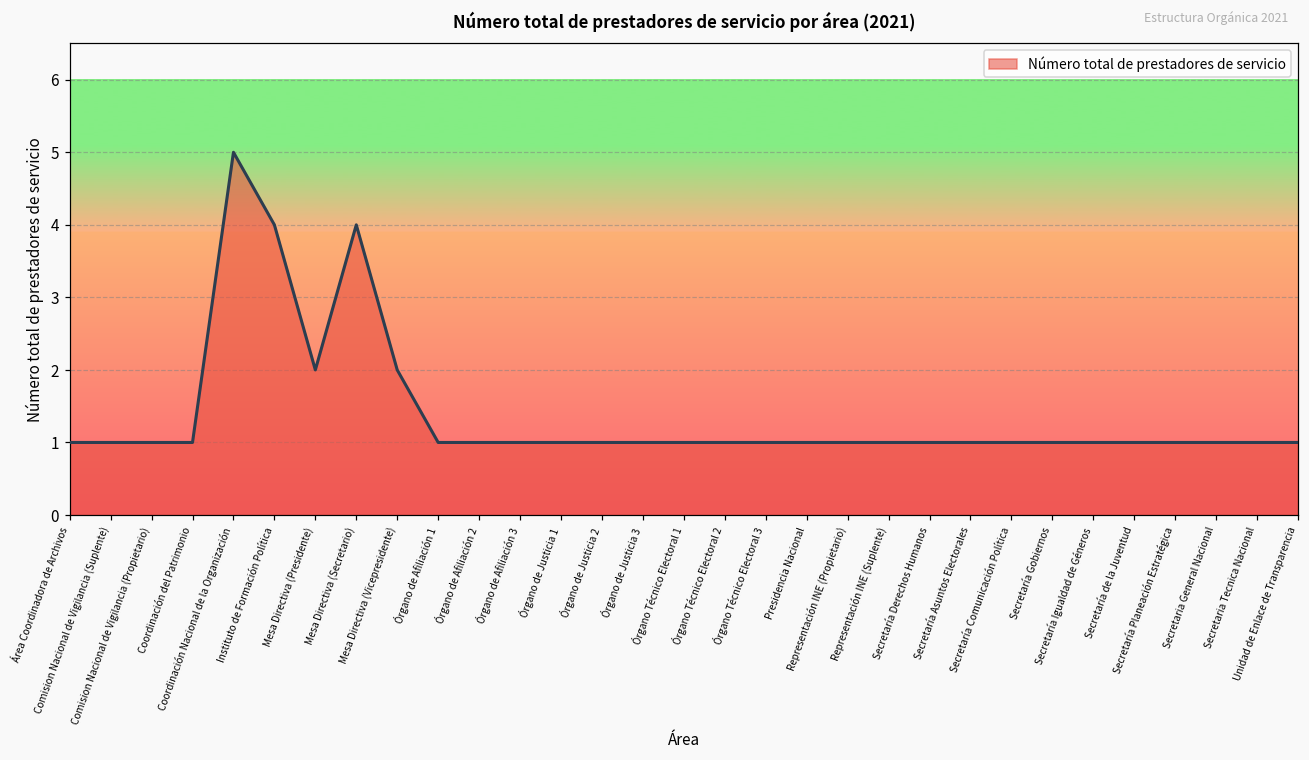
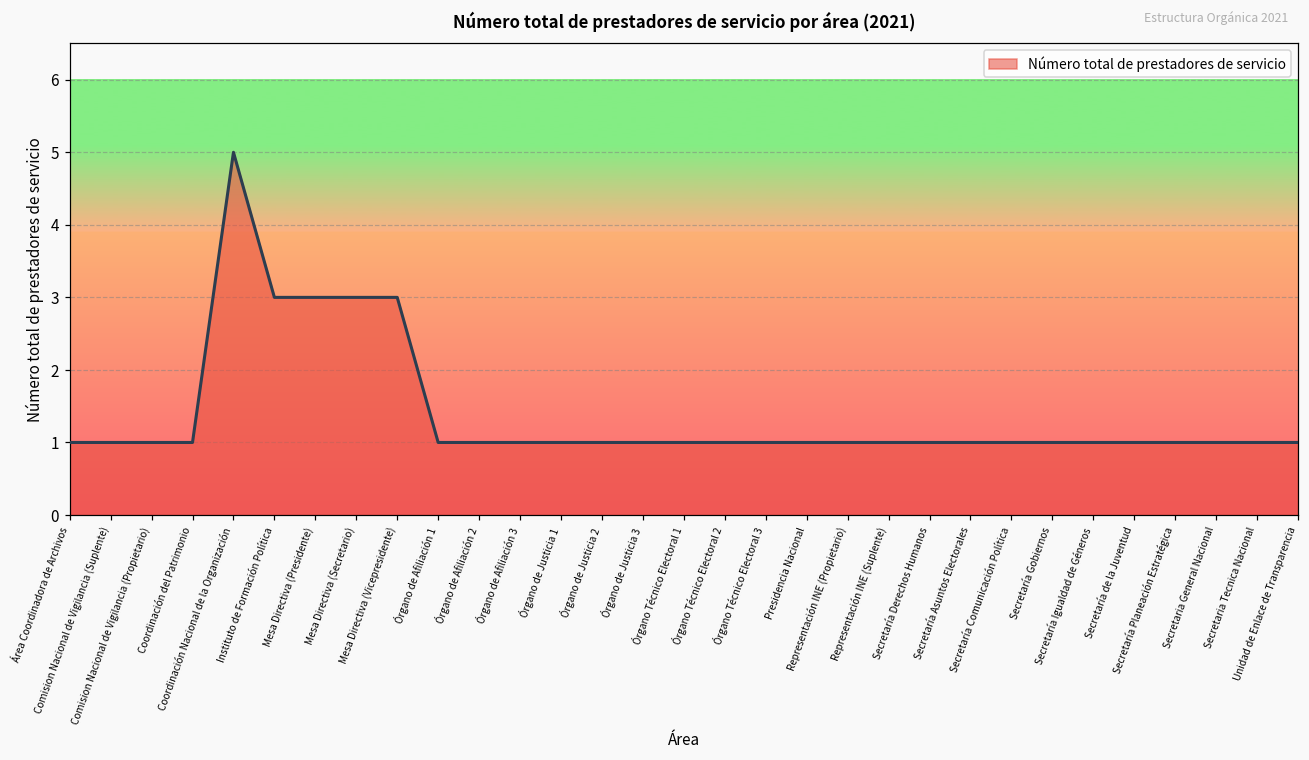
  {
    "Área Coordinadora de Archivos": 1,
    "Comision Nacional de Vigilancia (Suplente)": 1,
    "Comision Nacional de Vigilancia (Propietario)": 1,
    "Coordinación del Patrimonio": 1,
    "Coordinación Nacional de la Organización": 5,
-   "Instituto de Formación Política": 4,
-   "Mesa Directiva (Presidente)": 2,
-   "Mesa Directiva (Secretario)": 4,
-   "Mesa Directiva (Vicepresidente)": 2,
+   "Instituto de Formación Política": 3,
+   "Mesa Directiva (Presidente)": 3,
+   "Mesa Directiva (Secretario)": 3,
+   "Mesa Directiva (Vicepresidente)": 3,
    "Órgano de Afiliación 1": 1,
    "Órgano de Afiliación 2": 1,
    "Órgano de Afiliación 3": 1,
    "Órgano de Justicia 1": 1,
    "Órgano de Justicia 2": 1,
    "Órgano de Justicia 3": 1,
    "Órgano Técnico Electoral 1": 1,
    "Órgano Técnico Electoral 2": 1,
    "Órgano Técnico Electoral 3": 1,
    "Presidencia Nacional": 1,
    "Representación INE (Propietario)": 1,
    "Representación INE (Suplente)": 1,
    "Secretaría Derechos Humanos": 1,
    "Secretaría Asuntos Electorales": 1,
    "Secretaría Comunicación Política": 1,
    "Secretaría Gobiernos": 1,
    "Secretaría Igualdad de Géneros": 1,
    "Secretaría de la Juventud": 1,
    "Secretaría Planeación Estratégica": 1,
    "Secretaria General Nacional": 1,
    "Secretaria Tecnica Nacional": 1,
    "Unidad de Enlace de Transparencia": 1
  }
